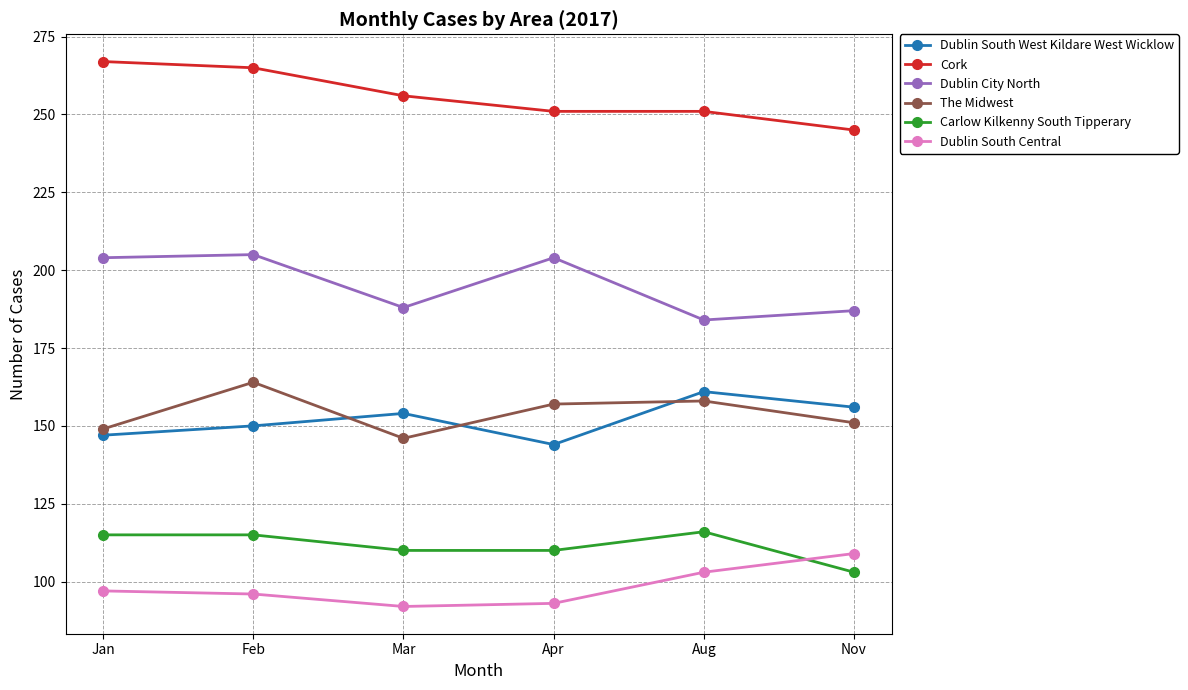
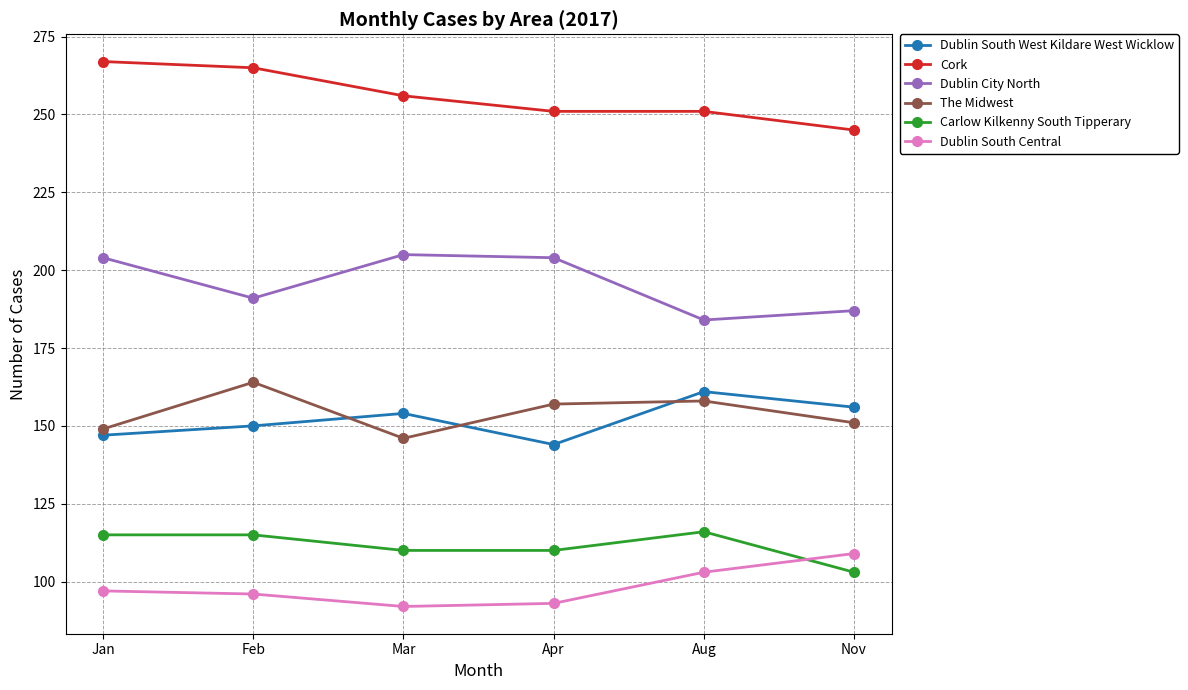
  {
    "Dublin South West Kildare West Wicklow": {
      "Jan": 147,
      "Feb": 150,
      "Mar": 154,
      "Apr": 144,
      "Aug": 161,
      "Nov": 156
    },
    "Cork": {
      "Jan": 267,
      "Feb": 265,
      "Mar": 256,
      "Apr": 251,
      "Aug": 251,
      "Nov": 245
    },
    "Dublin City North": {
      "Jan": 204,
-     "Feb": 205,
-     "Mar": 188,
+     "Feb": 191,
+     "Mar": 205,
      "Apr": 204,
      "Aug": 184,
      "Nov": 187
    },
    "The Midwest": {
      "Jan": 149,
      "Feb": 164,
      "Mar": 146,
      "Apr": 157,
      "Aug": 158,
      "Nov": 151
    },
    "Carlow Kilkenny South Tipperary": {
      "Jan": 115,
      "Feb": 115,
      "Mar": 110,
      "Apr": 110,
      "Aug": 116,
      "Nov": 103
    },
    "Dublin South Central": {
      "Jan": 97,
      "Feb": 96,
      "Mar": 92,
      "Apr": 93,
      "Aug": 103,
      "Nov": 109
    }
  }
